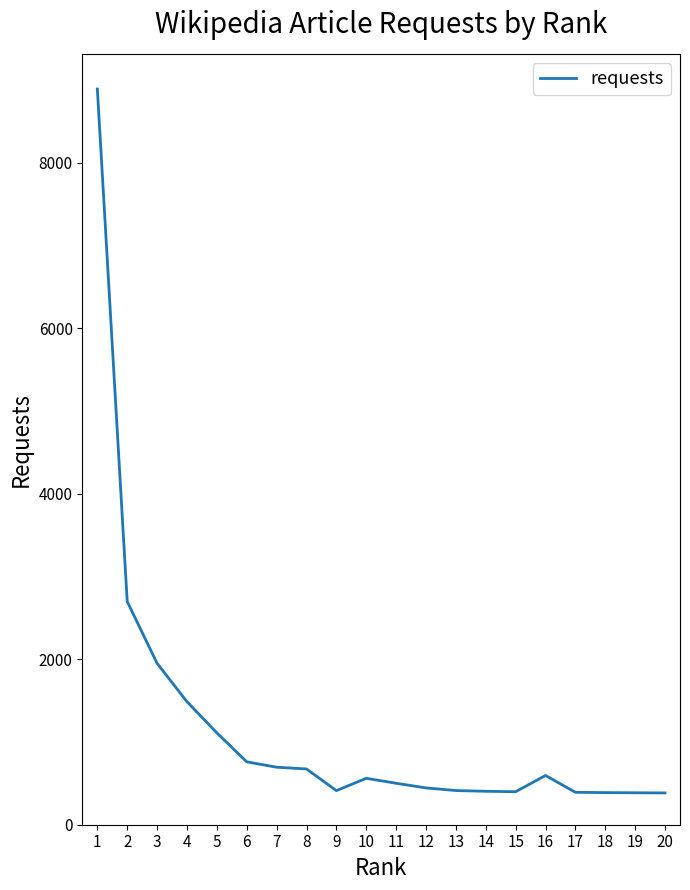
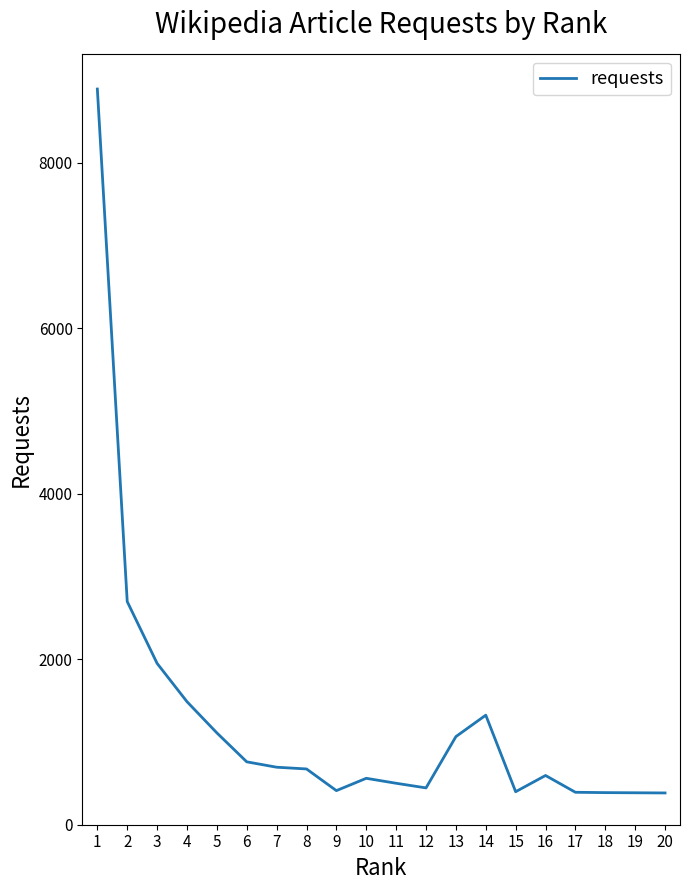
  {
    "1": 8900,
    "2": 2700,
    "3": 2000,
    "4": 1500,
    "5": 1100,
    "6": 800,
    "7": 700,
    "8": 700,
    "9": 400,
    "10": 600,
    "11": 500,
    "12": 400,
-   "13": 400,
-   "14": 400,
+   "13": 1100,
+   "14": 1300,
    "15": 400,
    "16": 600,
    "17": 400,
    "18": 400,
    "19": 400,
    "20": 400
  }
